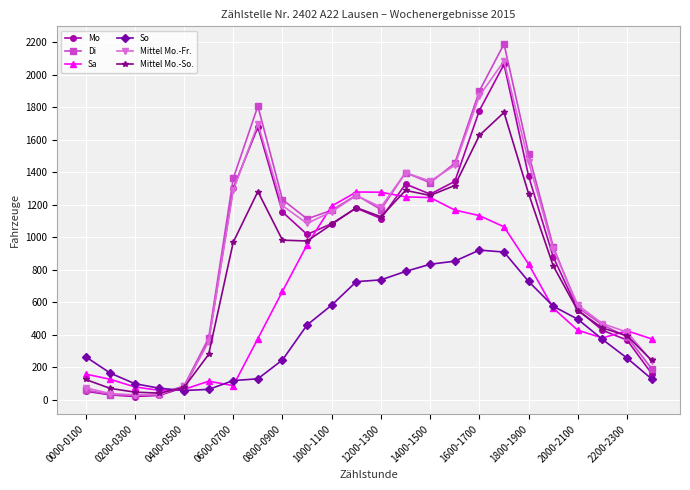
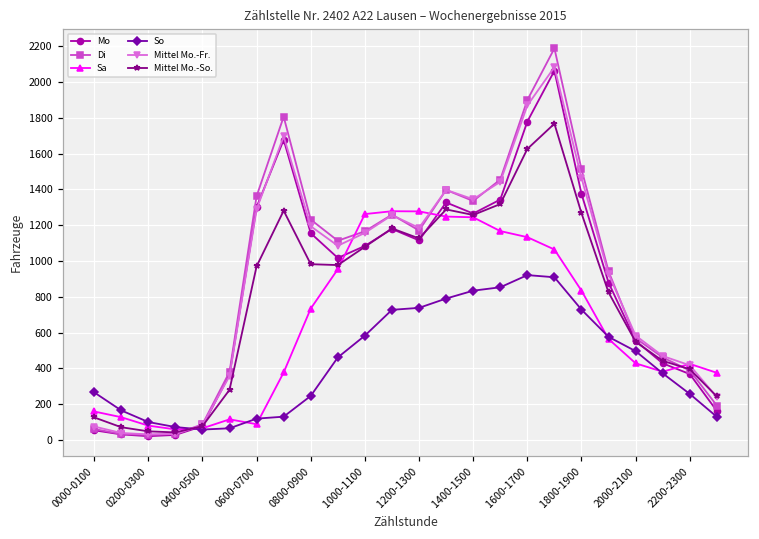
  {
    "Sa": {
      "0000-0100": 160,
      "0200-0300": 80,
      "0600-0700": 90,
-     "0800-0900": 670,
-     "1000-1100": 1190,
+     "0800-0900": 730,
+     "1000-1100": 1260,
      "1200-1300": 1280,
      "1600-1700": 1130,
      "1800-1900": 830,
      "2000-2100": 430
    }
  }
